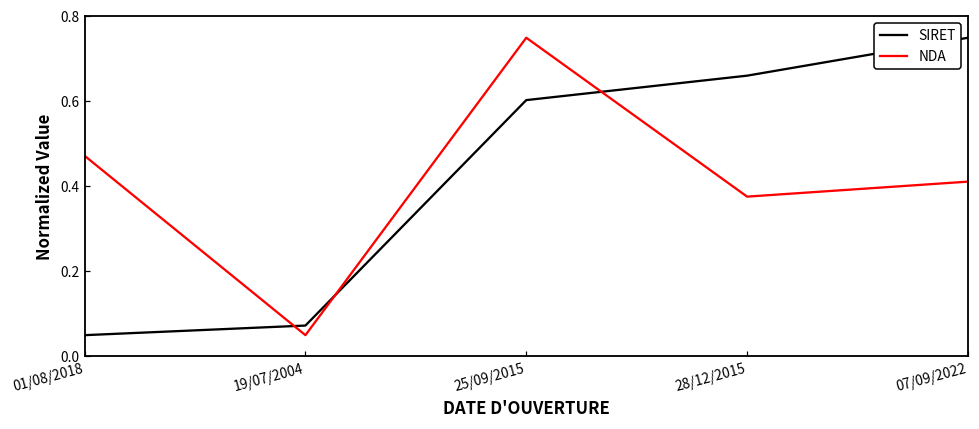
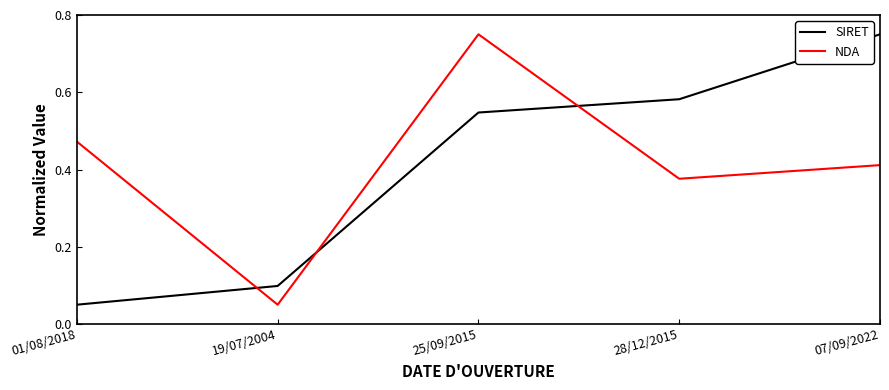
  {
    "SIRET": {
      "01/08/2018": 0.05,
-     "19/07/2004": 0.07,
-     "25/09/2015": 0.60,
-     "28/12/2015": 0.66,
+     "19/07/2004": 0.10,
+     "25/09/2015": 0.55,
+     "28/12/2015": 0.58,
      "07/09/2022": 0.75
    },
    "NDA": {
      "01/08/2018": 0.47,
      "19/07/2004": 0.05,
      "25/09/2015": 0.75,
      "28/12/2015": 0.38,
      "07/09/2022": 0.41
    }
  }
